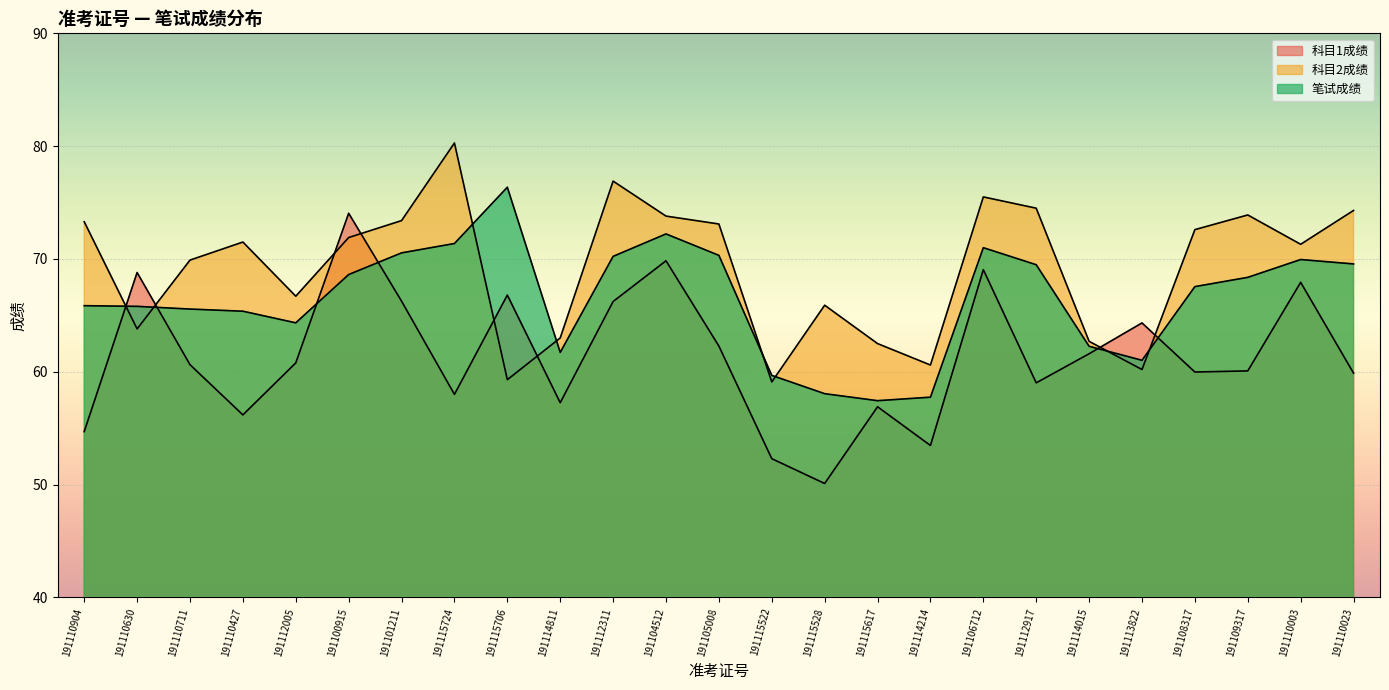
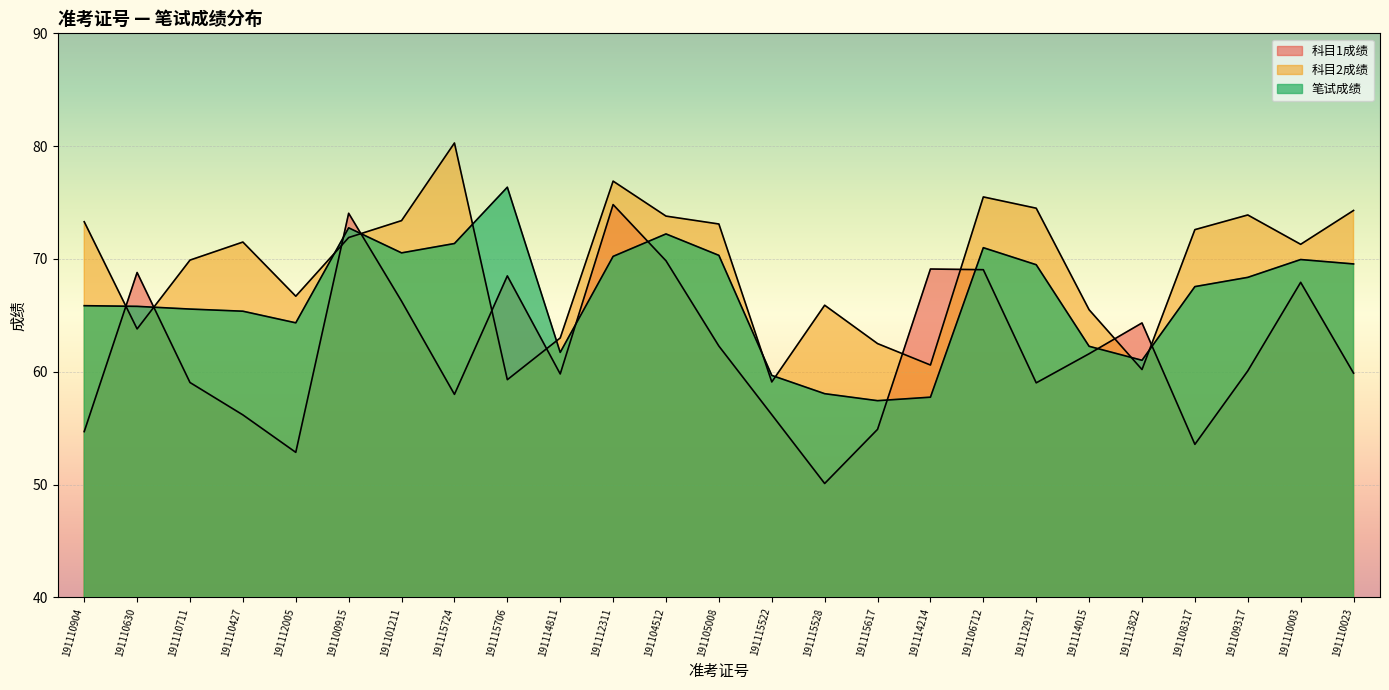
  {
    "科目1成绩": {
      "191110904": 54.7,
      "191110630": 68.8,
-     "191110711": 60.6,
+     "191110711": 59.1,
      "191110427": 56.2,
-     "191112005": 60.8,
+     "191112005": 52.9,
      "191100915": 74.1,
      "191101211": 66.3,
      "191115724": 58.0,
-     "191115706": 66.8,
-     "191114811": 57.3,
-     "191112311": 66.2,
+     "191115706": 68.5,
+     "191114811": 59.8,
+     "191112311": 74.8,
      "191104512": 69.8,
      "191105008": 62.3,
-     "191115522": 52.3,
+     "191115522": 56.2,
      "191115528": 50.1,
-     "191115617": 56.9,
-     "191114214": 53.5,
+     "191115617": 54.9,
+     "191114214": 69.1,
      "191106712": 69.1,
      "191112917": 59.0,
      "191114015": 61.6,
      "191113822": 64.3,
-     "191108317": 60.0,
+     "191108317": 53.6,
      "191109317": 60.1,
      "191110003": 67.9,
      "191110023": 59.9
    },
    "科目2成绩": {
      "191110904": 73.3,
      "191110630": 63.8,
      "191110711": 69.9,
      "191110427": 71.5,
      "191112005": 66.7,
      "191100915": 71.9,
      "191101211": 73.4,
      "191115724": 80.3,
      "191115706": 59.3,
      "191114811": 63.0,
      "191112311": 76.9,
      "191104512": 73.8,
      "191105008": 73.1,
      "191115522": 59.1,
      "191115528": 65.9,
      "191115617": 62.5,
      "191114214": 60.6,
      "191106712": 75.5,
      "191112917": 74.5,
-     "191114015": 62.7,
+     "191114015": 65.5,
      "191113822": 60.2,
      "191108317": 72.6,
      "191109317": 73.9,
      "191110003": 71.3,
      "191110023": 74.3
    },
    "笔试成绩": {
      "191110904": 65.9,
      "191110630": 65.8,
      "191110711": 65.6,
      "191110427": 65.4,
      "191112005": 64.3,
-     "191100915": 68.6,
+     "191100915": 72.8,
      "191101211": 70.5,
      "191115724": 71.4,
      "191115706": 76.4,
      "191114811": 61.7,
      "191112311": 70.2,
      "191104512": 72.2,
      "191105008": 70.3,
      "191115522": 59.7,
      "191115528": 58.1,
      "191115617": 57.4,
      "191114214": 57.8,
      "191106712": 71.0,
      "191112917": 69.5,
      "191114015": 62.3,
      "191113822": 61.0,
      "191108317": 67.6,
      "191109317": 68.4,
      "191110003": 70.0,
      "191110023": 69.6
    }
  }
